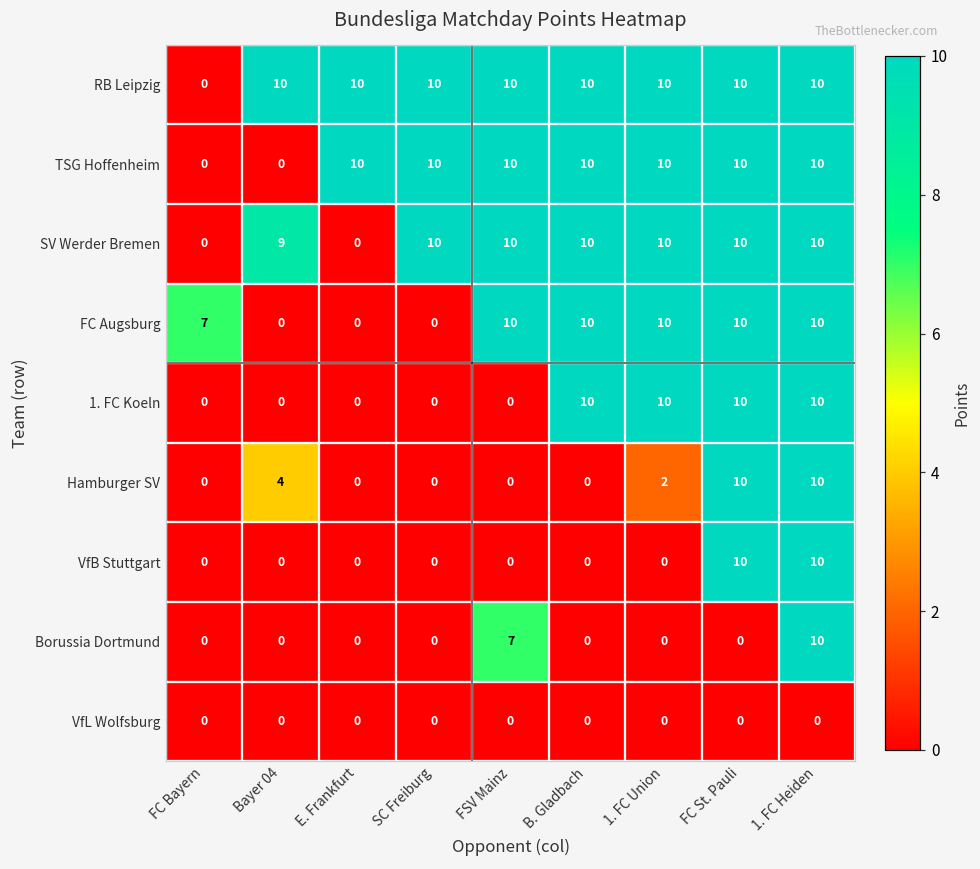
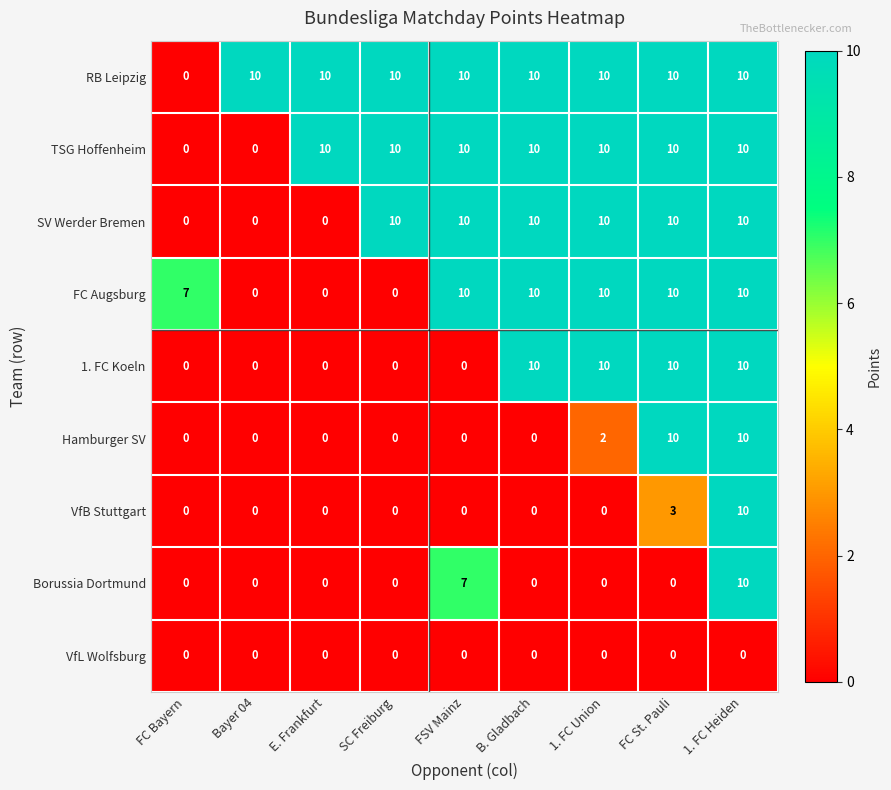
  {
    "RB Leipzig": {
      "FC Bayern": 0,
      "Bayer 04": 10,
      "E. Frankfurt": 10,
      "SC Freiburg": 10,
      "FSV Mainz": 10,
      "B. Gladbach": 10,
      "1. FC Union": 10,
      "FC St. Pauli": 10,
      "1. FC Heiden": 10
    },
    "TSG Hoffenheim": {
      "FC Bayern": 0,
      "Bayer 04": 0,
      "E. Frankfurt": 10,
      "SC Freiburg": 10,
      "FSV Mainz": 10,
      "B. Gladbach": 10,
      "1. FC Union": 10,
      "FC St. Pauli": 10,
      "1. FC Heiden": 10
    },
    "SV Werder Bremen": {
      "FC Bayern": 0,
-     "Bayer 04": 9,
+     "Bayer 04": 0,
      "E. Frankfurt": 0,
      "SC Freiburg": 10,
      "FSV Mainz": 10,
      "B. Gladbach": 10,
      "1. FC Union": 10,
      "FC St. Pauli": 10,
      "1. FC Heiden": 10
    },
    "FC Augsburg": {
      "FC Bayern": 7,
      "Bayer 04": 0,
      "E. Frankfurt": 0,
      "SC Freiburg": 0,
      "FSV Mainz": 10,
      "B. Gladbach": 10,
      "1. FC Union": 10,
      "FC St. Pauli": 10,
      "1. FC Heiden": 10
    },
    "1. FC Koeln": {
      "FC Bayern": 0,
      "Bayer 04": 0,
      "E. Frankfurt": 0,
      "SC Freiburg": 0,
      "FSV Mainz": 0,
      "B. Gladbach": 10,
      "1. FC Union": 10,
      "FC St. Pauli": 10,
      "1. FC Heiden": 10
    },
    "Hamburger SV": {
      "FC Bayern": 0,
-     "Bayer 04": 4,
+     "Bayer 04": 0,
      "E. Frankfurt": 0,
      "SC Freiburg": 0,
      "FSV Mainz": 0,
      "B. Gladbach": 0,
      "1. FC Union": 2,
      "FC St. Pauli": 10,
      "1. FC Heiden": 10
    },
    "VfB Stuttgart": {
      "FC Bayern": 0,
      "Bayer 04": 0,
      "E. Frankfurt": 0,
      "SC Freiburg": 0,
      "FSV Mainz": 0,
      "B. Gladbach": 0,
      "1. FC Union": 0,
-     "FC St. Pauli": 10,
+     "FC St. Pauli": 3,
      "1. FC Heiden": 10
    },
    "Borussia Dortmund": {
      "FC Bayern": 0,
      "Bayer 04": 0,
      "E. Frankfurt": 0,
      "SC Freiburg": 0,
      "FSV Mainz": 7,
      "B. Gladbach": 0,
      "1. FC Union": 0,
      "FC St. Pauli": 0,
      "1. FC Heiden": 10
    },
    "VfL Wolfsburg": {
      "FC Bayern": 0,
      "Bayer 04": 0,
      "E. Frankfurt": 0,
      "SC Freiburg": 0,
      "FSV Mainz": 0,
      "B. Gladbach": 0,
      "1. FC Union": 0,
      "FC St. Pauli": 0,
      "1. FC Heiden": 0
    }
  }
